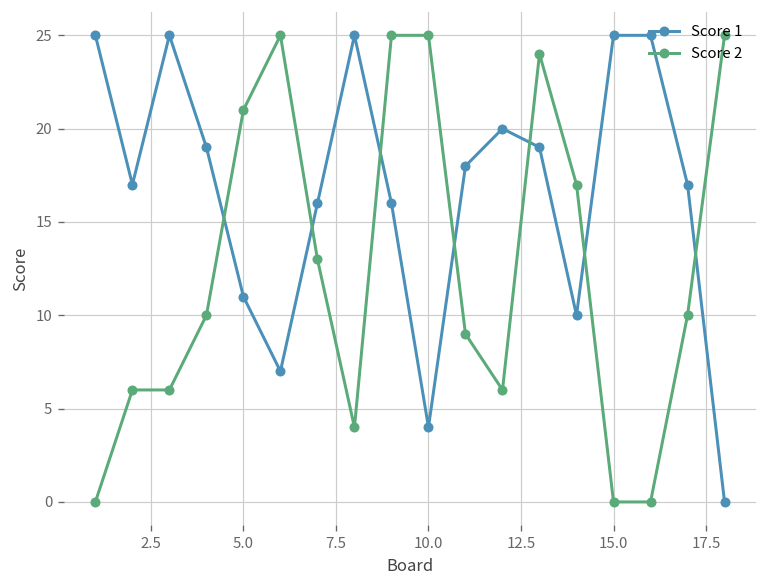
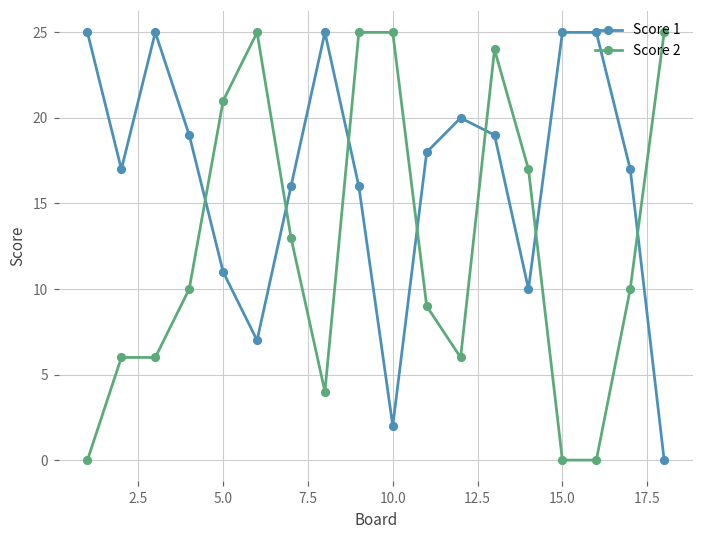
  {
    "Score 1": {
      "5.0": 11,
-     "10.0": 4,
+     "10.0": 2,
      "15.0": 25
    },
    "Score 2": {
      "5.0": 21,
      "10.0": 25,
      "15.0": 0
    }
  }
